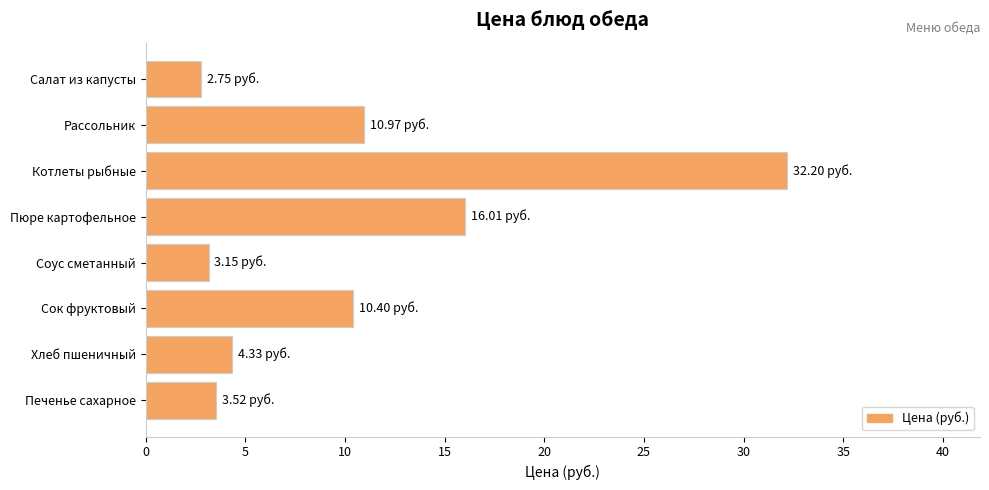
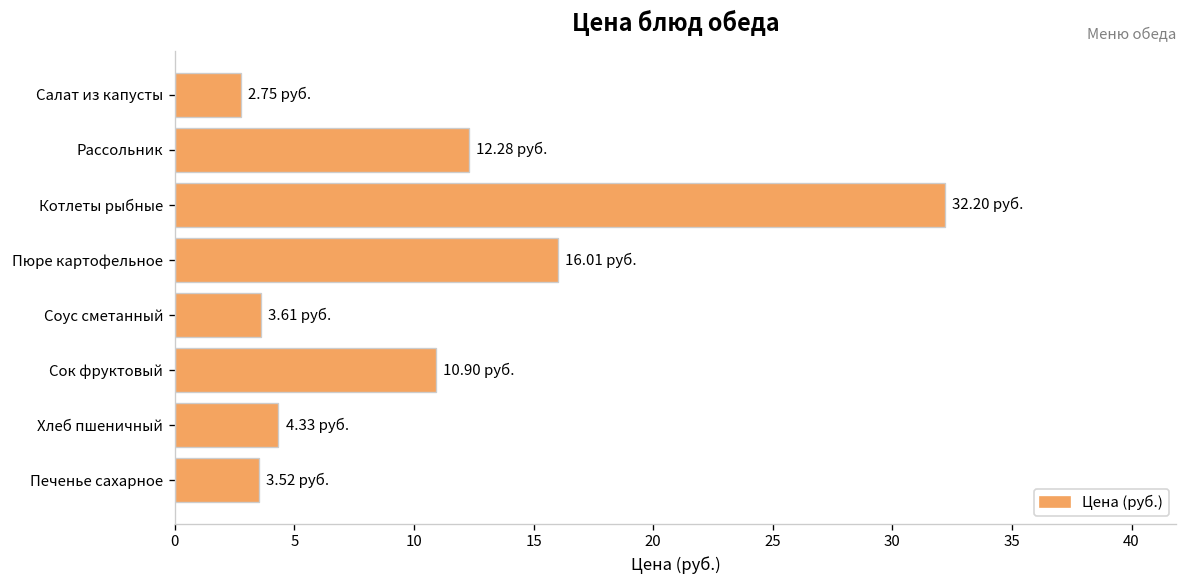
  {
    "Салат из капусты": 2.75,
-   "Рассольник": 10.97,
+   "Рассольник": 12.28,
    "Котлеты рыбные": 32.20,
    "Пюре картофельное": 16.01,
-   "Соус сметанный": 3.15,
-   "Сок фруктовый": 10.40,
+   "Соус сметанный": 3.61,
+   "Сок фруктовый": 10.90,
    "Хлеб пшеничный": 4.33,
    "Печенье сахарное": 3.52
  }
